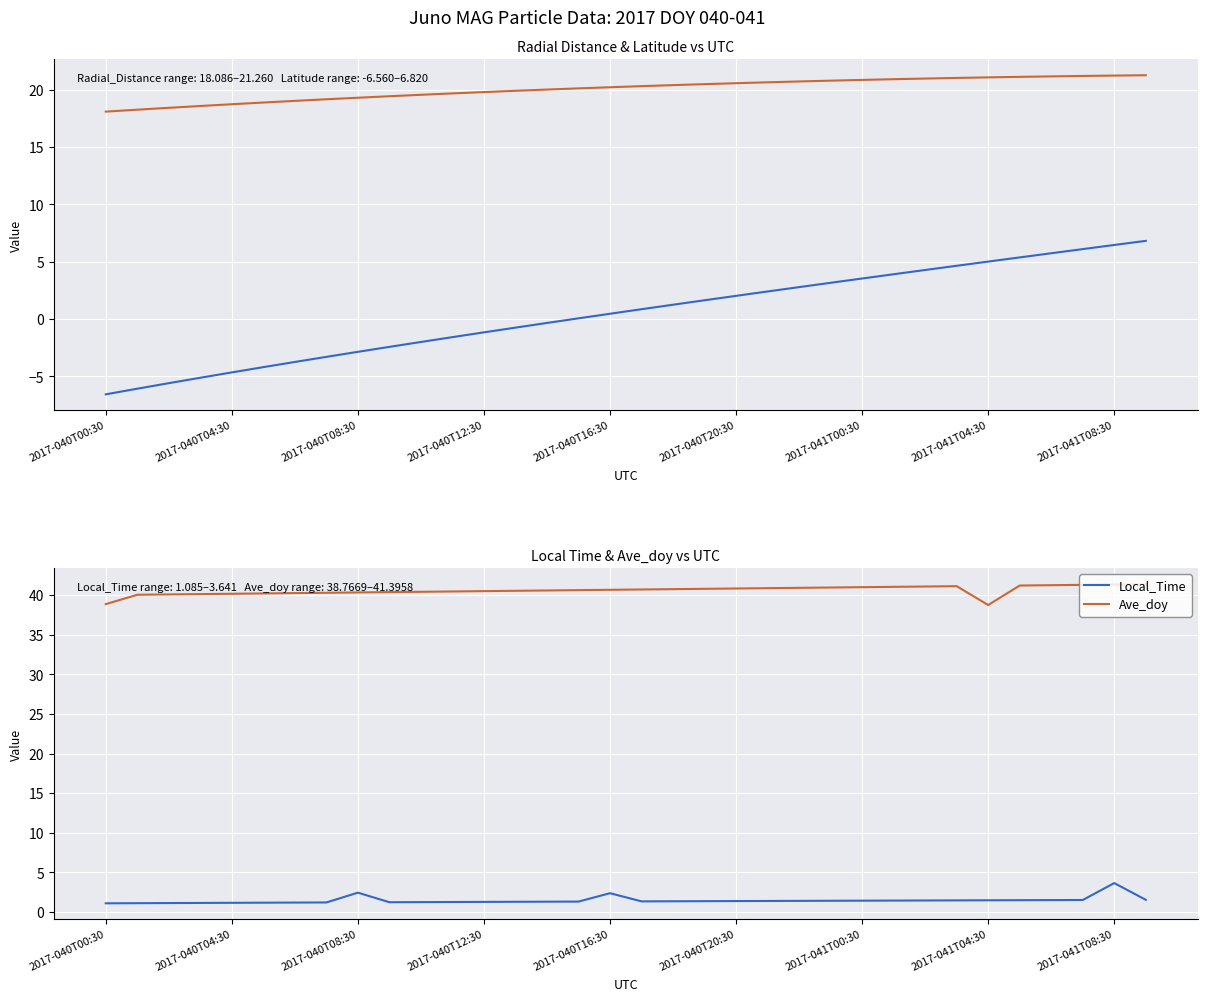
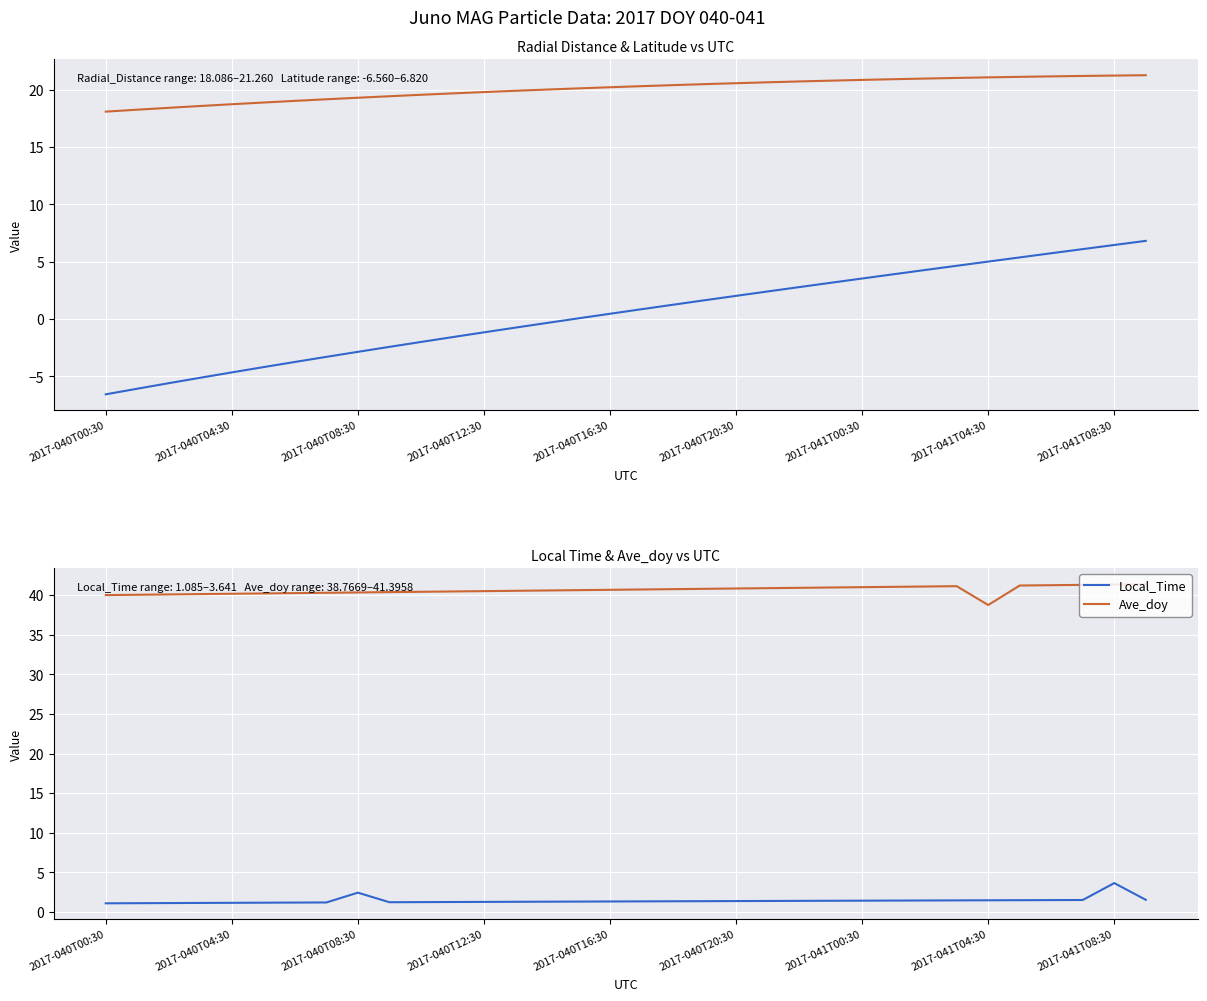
  {
    "Local Time & Ave_doy vs UTC": {
      "Local_Time": {
        "2017-040T00:30": 1,
        "2017-040T04:30": 1,
        "2017-040T08:30": 2,
        "2017-040T12:30": 1,
-       "2017-040T16:30": 2,
+       "2017-040T16:30": 1,
        "2017-040T20:30": 1,
        "2017-041T00:30": 1,
        "2017-041T04:30": 1,
        "2017-041T08:30": 4
      },
      "Ave_doy": {
-       "2017-040T00:30": 39,
+       "2017-040T00:30": 40,
        "2017-040T04:30": 40,
        "2017-040T12:30": 41,
        "2017-040T16:30": 41,
        "2017-040T20:30": 41,
        "2017-041T00:30": 41,
        "2017-041T04:30": 39
      }
    }
  }
